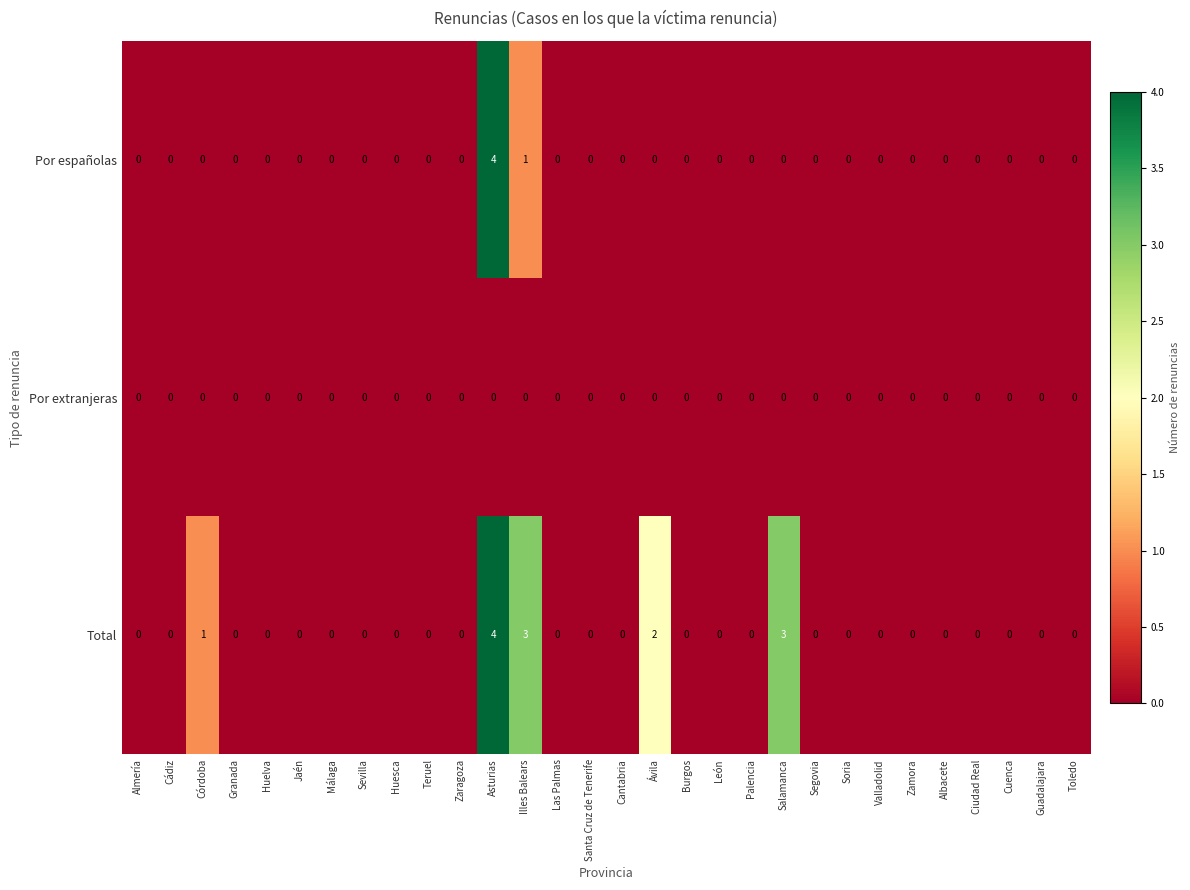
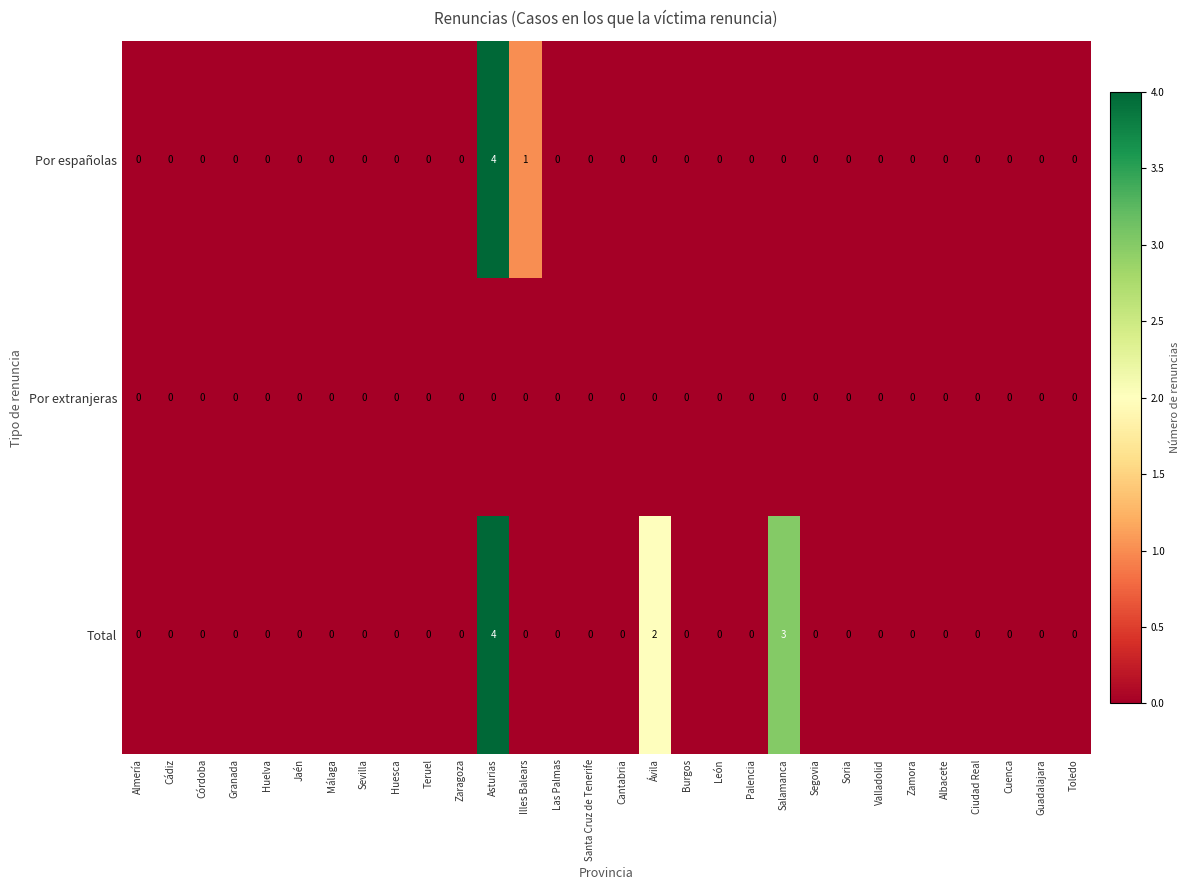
  {
    "Por españolas": {
      "Almería": 0,
      "Cádiz": 0,
      "Córdoba": 0,
      "Granada": 0,
      "Huelva": 0,
      "Jaén": 0,
      "Málaga": 0,
      "Sevilla": 0,
      "Huesca": 0,
      "Teruel": 0,
      "Zaragoza": 0,
      "Asturias": 4,
      "Illes Balears": 1,
      "Las Palmas": 0,
      "Santa Cruz de Tenerife": 0,
      "Cantabria": 0,
      "Ávila": 0,
      "Burgos": 0,
      "León": 0,
      "Palencia": 0,
      "Salamanca": 0,
      "Segovia": 0,
      "Soria": 0,
      "Valladolid": 0,
      "Zamora": 0,
      "Albacete": 0,
      "Ciudad Real": 0,
      "Cuenca": 0,
      "Guadalajara": 0,
      "Toledo": 0
    },
    "Por extranjeras": {
      "Almería": 0,
      "Cádiz": 0,
      "Córdoba": 0,
      "Granada": 0,
      "Huelva": 0,
      "Jaén": 0,
      "Málaga": 0,
      "Sevilla": 0,
      "Huesca": 0,
      "Teruel": 0,
      "Zaragoza": 0,
      "Asturias": 0,
      "Illes Balears": 0,
      "Las Palmas": 0,
      "Santa Cruz de Tenerife": 0,
      "Cantabria": 0,
      "Ávila": 0,
      "Burgos": 0,
      "León": 0,
      "Palencia": 0,
      "Salamanca": 0,
      "Segovia": 0,
      "Soria": 0,
      "Valladolid": 0,
      "Zamora": 0,
      "Albacete": 0,
      "Ciudad Real": 0,
      "Cuenca": 0,
      "Guadalajara": 0,
      "Toledo": 0
    },
    "Total": {
      "Almería": 0,
      "Cádiz": 0,
-     "Córdoba": 1,
+     "Córdoba": 0,
      "Granada": 0,
      "Huelva": 0,
      "Jaén": 0,
      "Málaga": 0,
      "Sevilla": 0,
      "Huesca": 0,
      "Teruel": 0,
      "Zaragoza": 0,
      "Asturias": 4,
-     "Illes Balears": 3,
+     "Illes Balears": 0,
      "Las Palmas": 0,
      "Santa Cruz de Tenerife": 0,
      "Cantabria": 0,
      "Ávila": 2,
      "Burgos": 0,
      "León": 0,
      "Palencia": 0,
      "Salamanca": 3,
      "Segovia": 0,
      "Soria": 0,
      "Valladolid": 0,
      "Zamora": 0,
      "Albacete": 0,
      "Ciudad Real": 0,
      "Cuenca": 0,
      "Guadalajara": 0,
      "Toledo": 0
    }
  }
